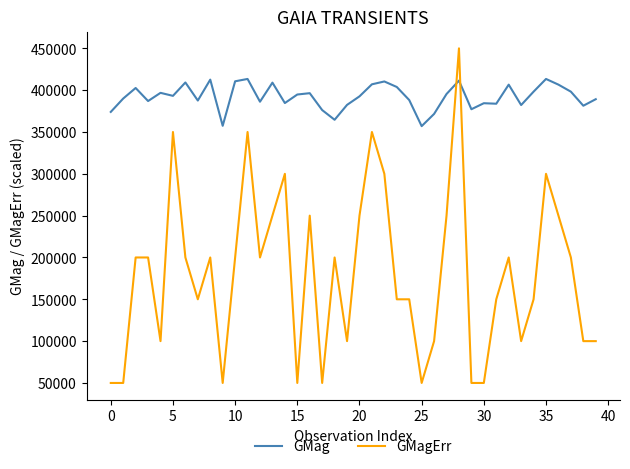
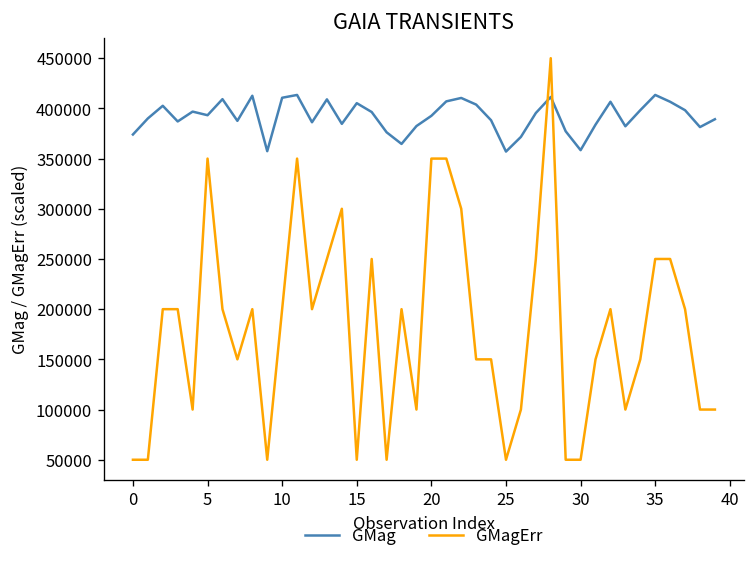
  {
    "GMag": {
      "0": 370000,
      "5": 390000,
      "10": 410000,
-     "15": 390000,
+     "15": 410000,
      "20": 390000,
      "25": 360000,
-     "30": 380000,
+     "30": 360000,
      "35": 410000
    },
    "GMagErr": {
      "0": 50000,
      "5": 350000,
      "10": 200000,
      "15": 50000,
-     "20": 250000,
+     "20": 350000,
      "25": 50000,
      "30": 50000,
-     "35": 300000
+     "35": 250000
    }
  }
